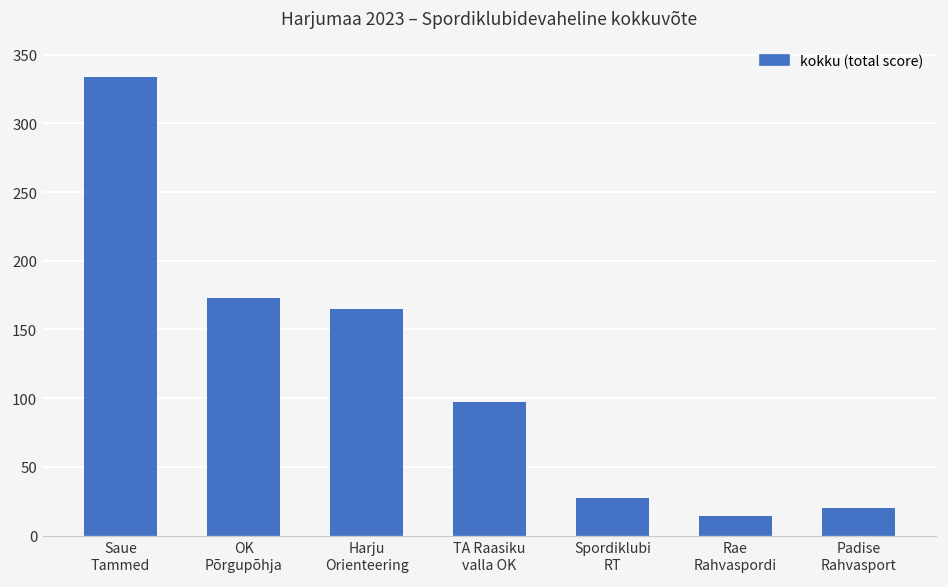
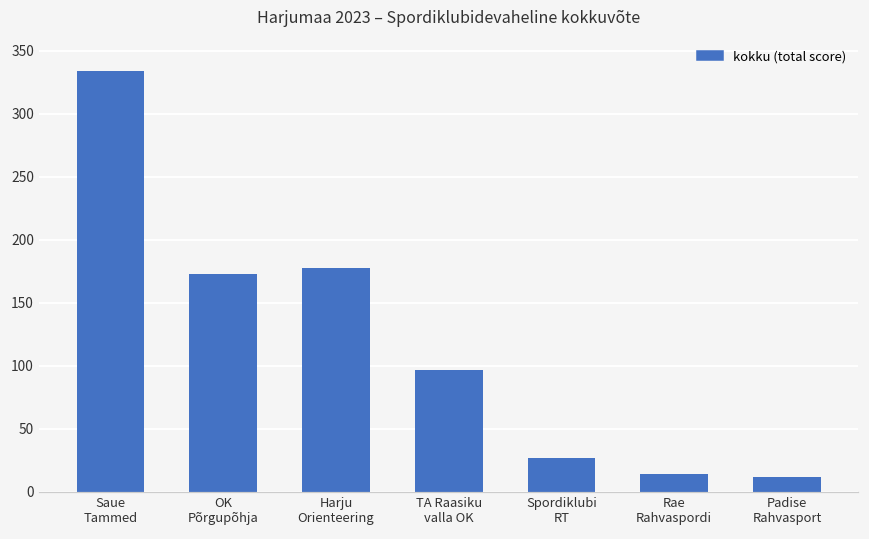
  {
    "Saue Tammed": 334,
    "OK Põrgupõhja": 173,
-   "Harju Orienteering": 165,
+   "Harju Orienteering": 178,
    "TA Raasiku valla OK": 97,
    "Spordiklubi RT": 27,
    "Rae Rahvaspordi": 14,
-   "Padise Rahvasport": 20
+   "Padise Rahvasport": 12
  }
